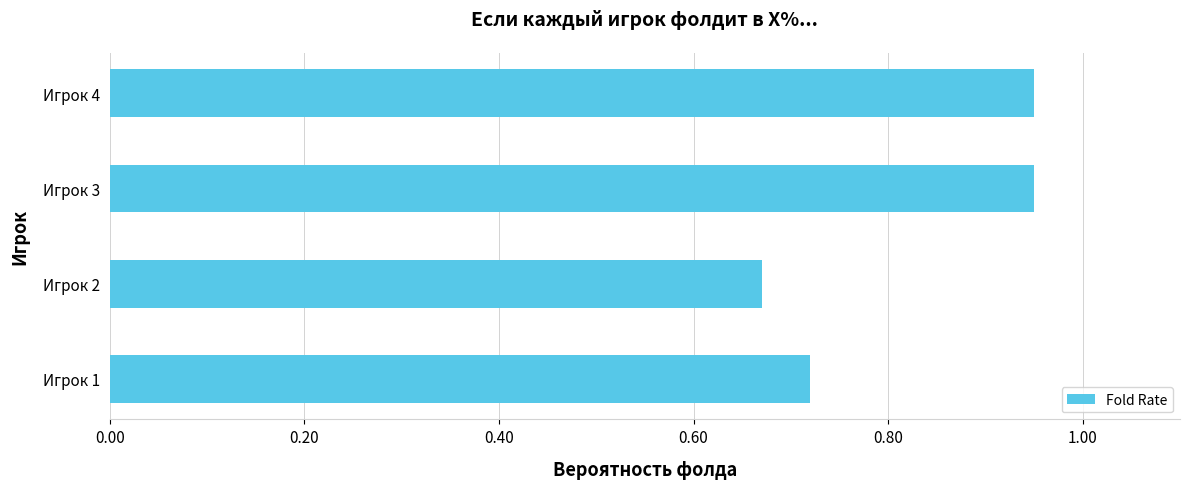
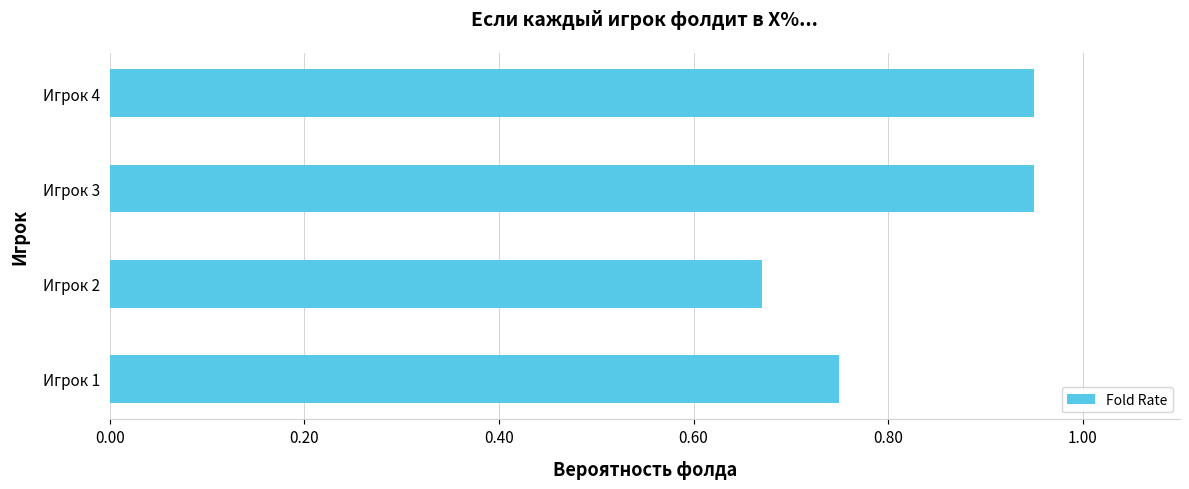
  {
    "Игрок 4": 0.95,
    "Игрок 3": 0.95,
    "Игрок 2": 0.67,
-   "Игрок 1": 0.72
+   "Игрок 1": 0.75
  }
